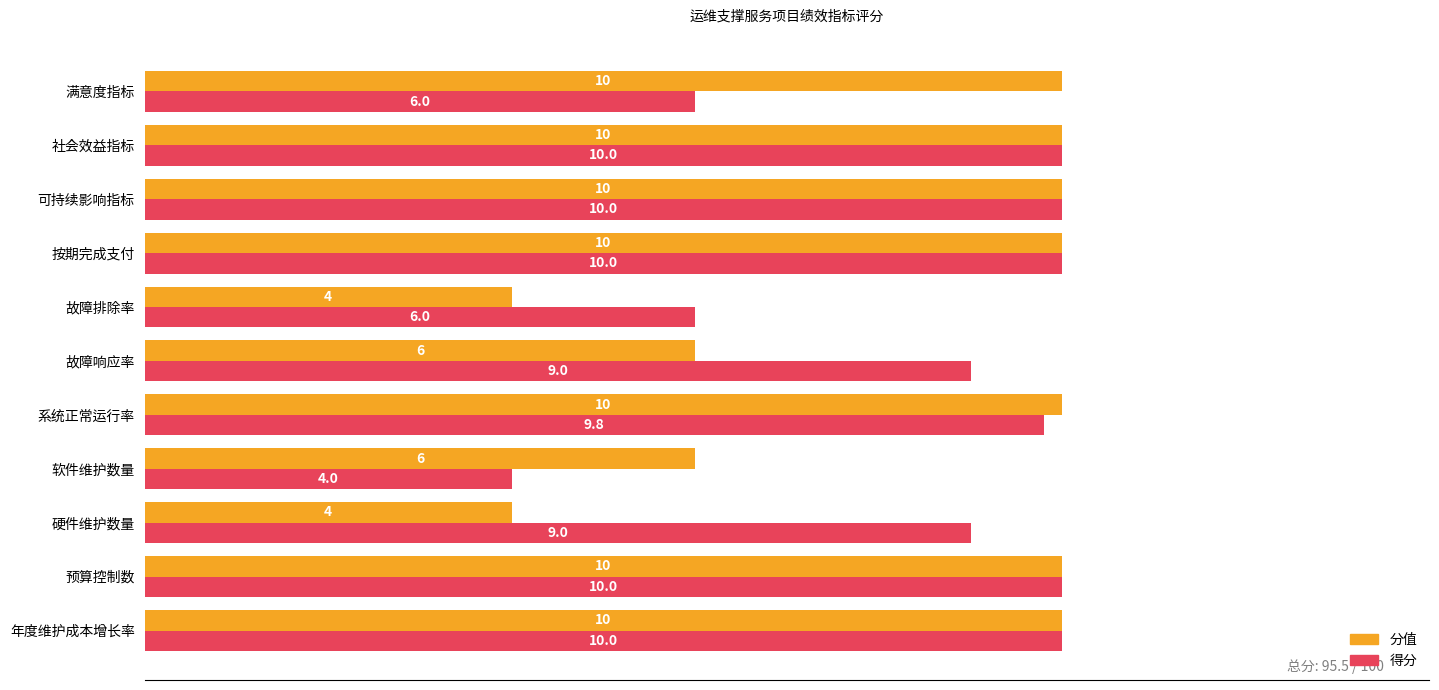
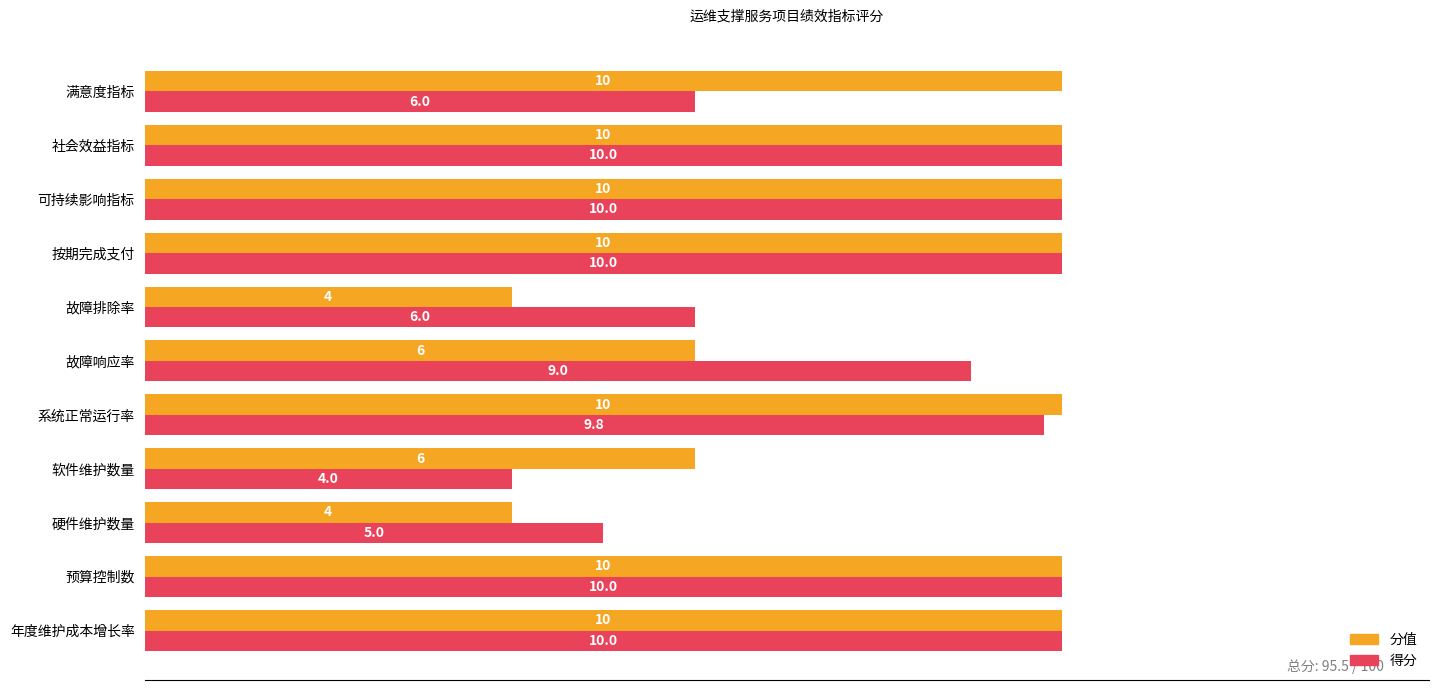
  {
    "分值": {
      "满意度指标": 10,
      "社会效益指标": 10,
      "可持续影响指标": 10,
      "按期完成支付": 10,
      "故障排除率": 4,
      "故障响应率": 6,
      "系统正常运行率": 10,
      "软件维护数量": 6,
      "硬件维护数量": 4,
      "预算控制数": 10,
      "年度维护成本增长率": 10
    },
    "得分": {
      "满意度指标": 6.0,
      "社会效益指标": 10.0,
      "可持续影响指标": 10.0,
      "按期完成支付": 10.0,
      "故障排除率": 6.0,
      "故障响应率": 9.0,
      "系统正常运行率": 9.8,
      "软件维护数量": 4.0,
-     "硬件维护数量": 9.0,
+     "硬件维护数量": 5.0,
      "预算控制数": 10.0,
      "年度维护成本增长率": 10.0
    }
  }
